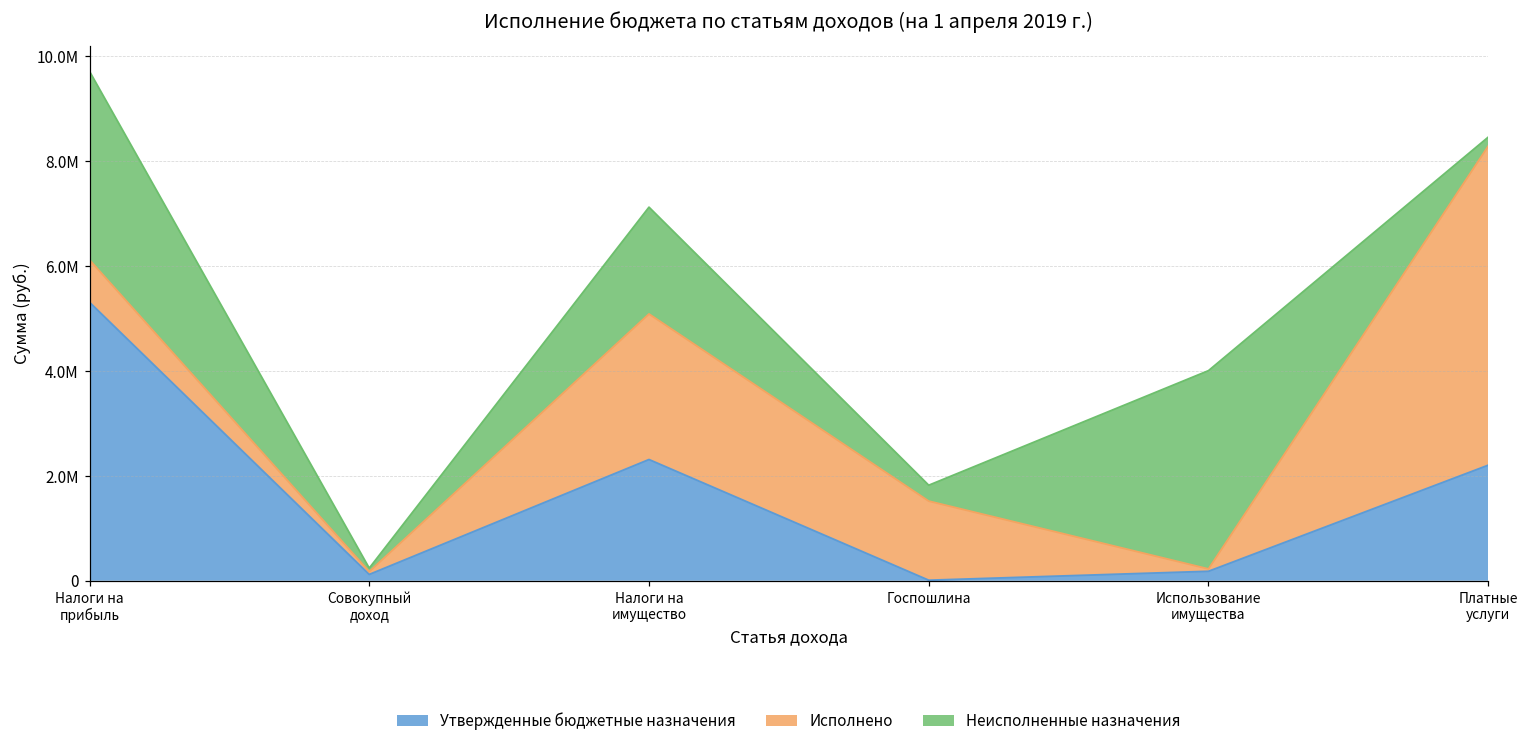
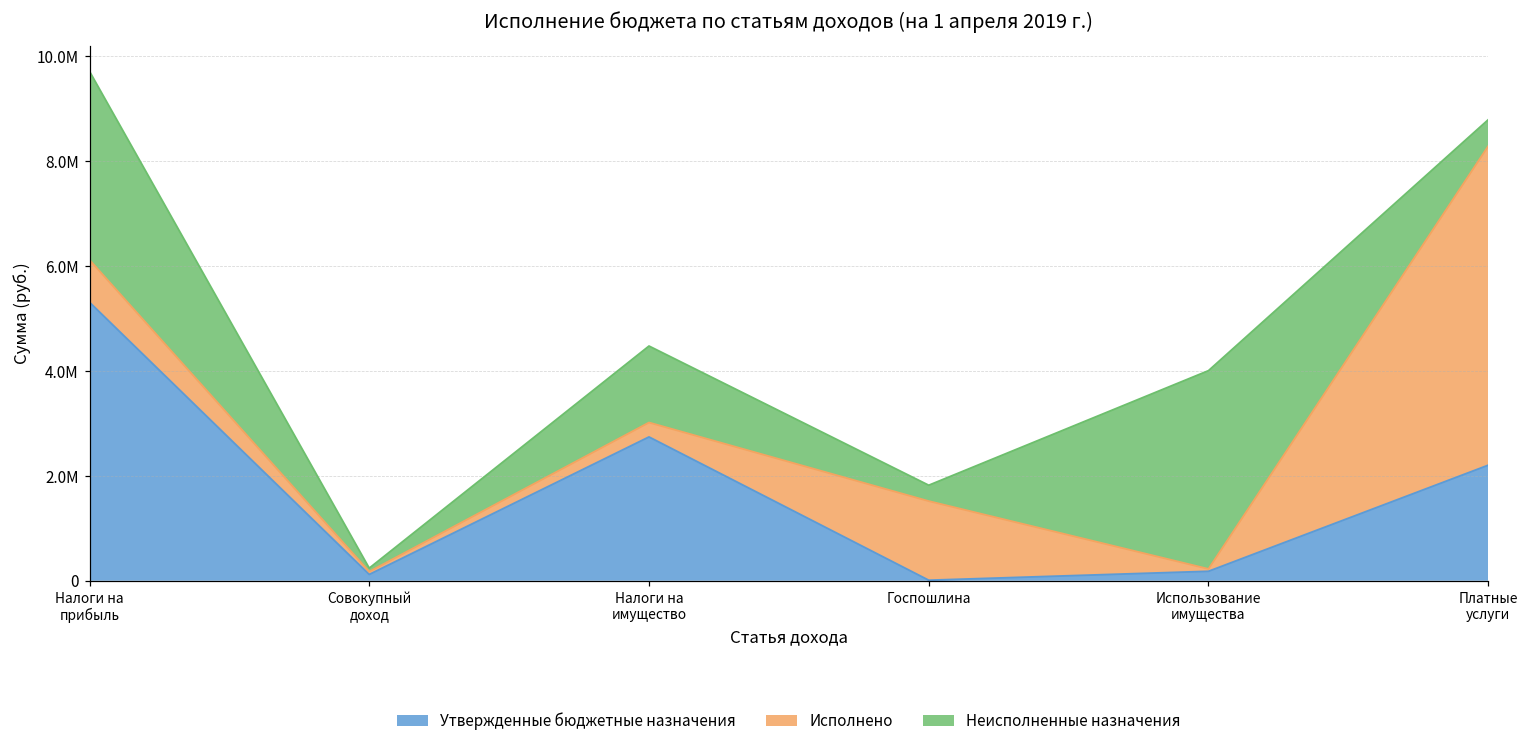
  {
    "Утвержденные бюджетные назначения": {
      "Налоги на прибыль": 5300000,
-     "Налоги на имущество": 2300000,
+     "Налоги на имущество": 2700000,
      "Госпошлина": 0,
      "Платные услуги": 2200000
    },
    "Исполнено": {
      "Налоги на прибыль": 800000,
-     "Налоги на имущество": 2800000,
+     "Налоги на имущество": 300000,
      "Госпошлина": 1500000,
      "Платные услуги": 6100000
    },
    "Неисполненные назначения": {
      "Налоги на прибыль": 3600000,
      "Совокупный доход": 100000,
-     "Налоги на имущество": 2000000,
+     "Налоги на имущество": 1500000,
      "Госпошлина": 300000,
      "Использование имущества": 3800000,
-     "Платные услуги": 200000
+     "Платные услуги": 500000
    }
  }
